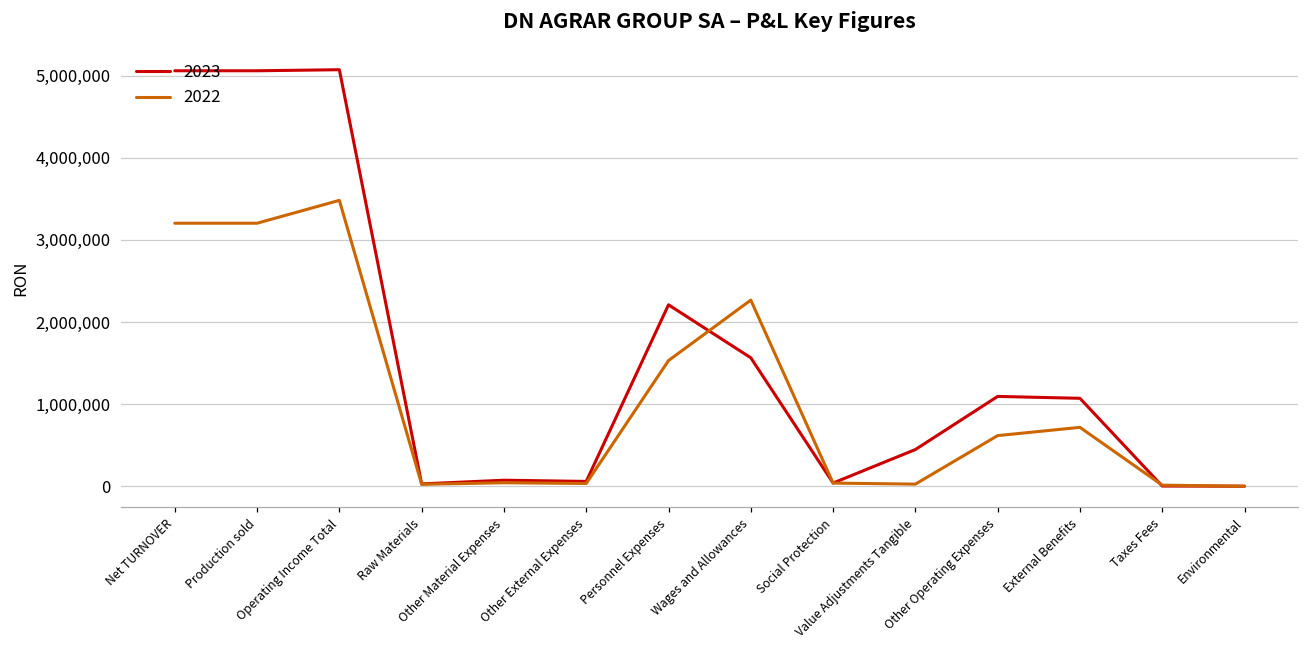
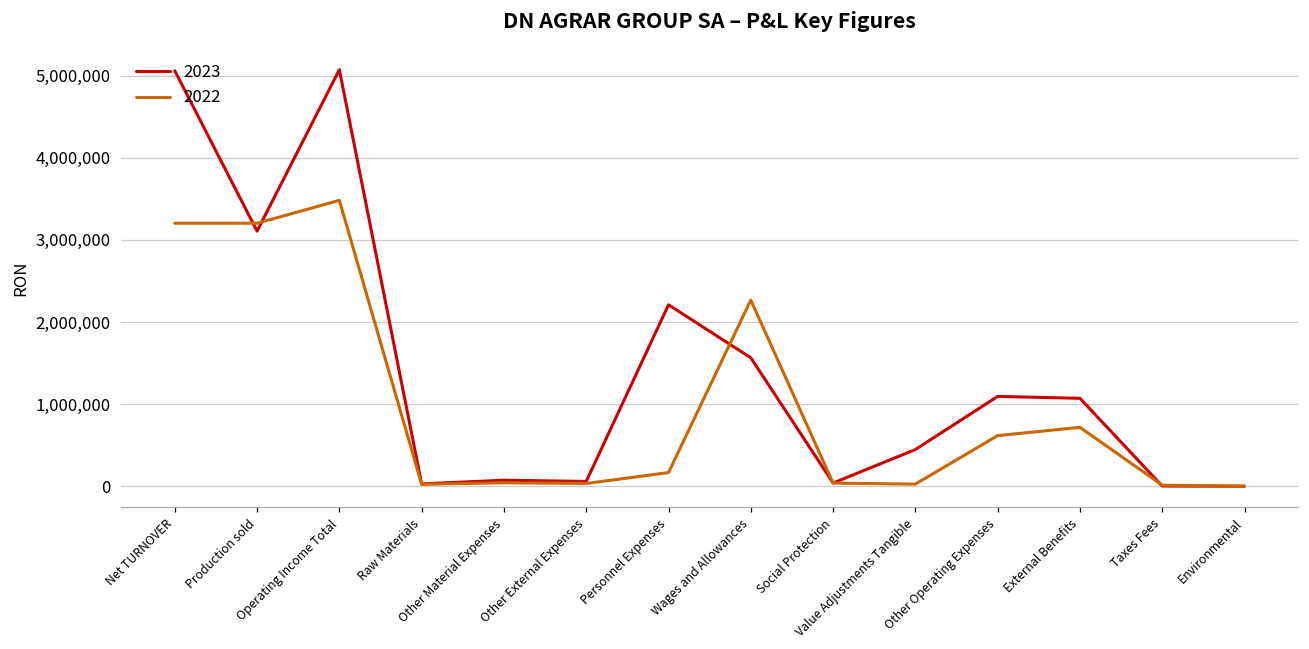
  {
    "2023": {
      "Net TURNOVER": "5,100,000",
-     "Production sold": "5,100,000",
+     "Production sold": "3,100,000",
      "Operating Income Total": "5,100,000",
      "Personnel Expenses": "2,200,000",
      "Wages and Allowances": "1,600,000",
      "Value Adjustments Tangible": "400,000",
      "Other Operating Expenses": "1,100,000",
      "External Benefits": "1,100,000"
    },
    "2022": {
      "Net TURNOVER": "3,200,000",
      "Production sold": "3,200,000",
      "Operating Income Total": "3,500,000",
-     "Personnel Expenses": "1,500,000",
+     "Personnel Expenses": "200,000",
      "Wages and Allowances": "2,300,000",
      "Value Adjustments Tangible": "0",
      "Other Operating Expenses": "600,000",
      "External Benefits": "700,000"
    }
  }
